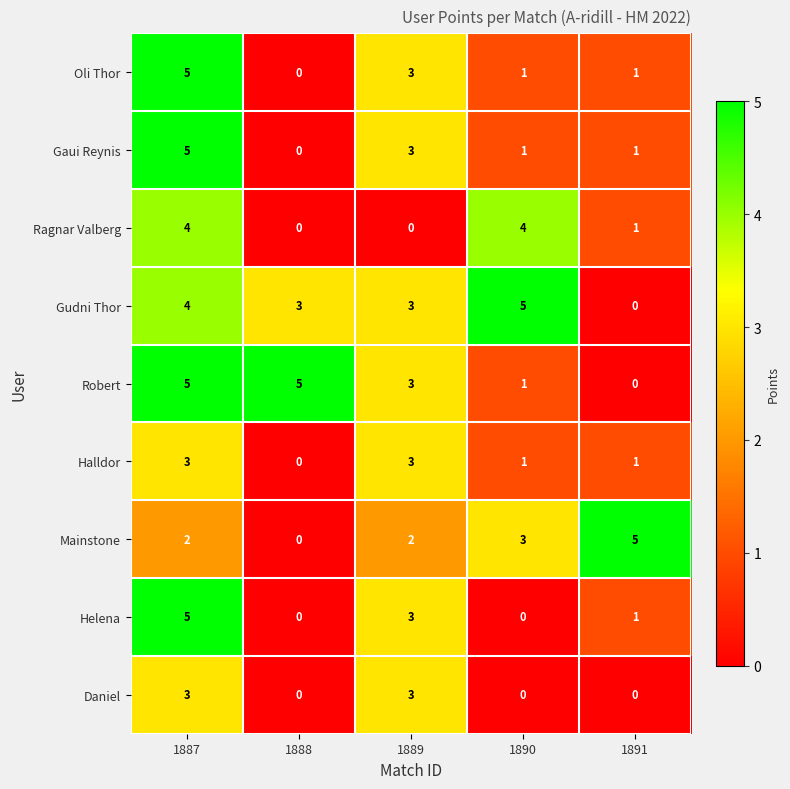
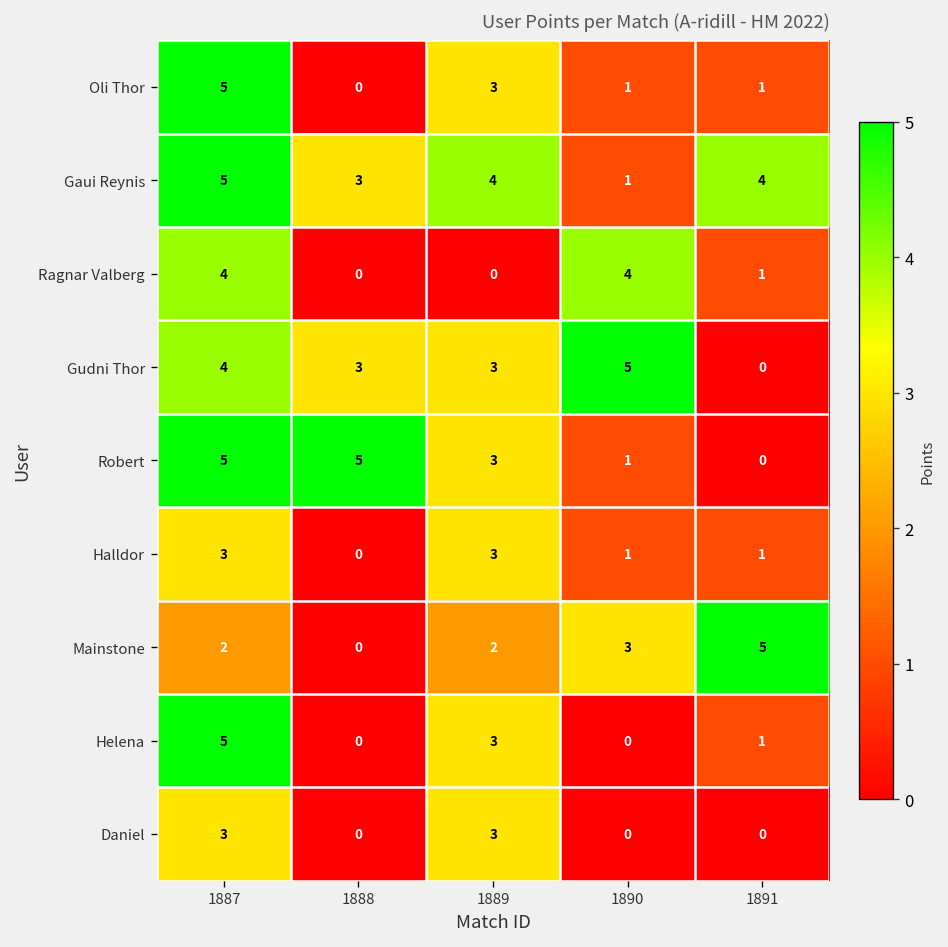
  {
    "Oli Thor": {
      "1887": 5,
      "1888": 0,
      "1889": 3,
      "1890": 1,
      "1891": 1
    },
    "Gaui Reynis": {
      "1887": 5,
-     "1888": 0,
-     "1889": 3,
+     "1888": 3,
+     "1889": 4,
      "1890": 1,
-     "1891": 1
+     "1891": 4
    },
    "Ragnar Valberg": {
      "1887": 4,
      "1888": 0,
      "1889": 0,
      "1890": 4,
      "1891": 1
    },
    "Gudni Thor": {
      "1887": 4,
      "1888": 3,
      "1889": 3,
      "1890": 5,
      "1891": 0
    },
    "Robert": {
      "1887": 5,
      "1888": 5,
      "1889": 3,
      "1890": 1,
      "1891": 0
    },
    "Halldor": {
      "1887": 3,
      "1888": 0,
      "1889": 3,
      "1890": 1,
      "1891": 1
    },
    "Mainstone": {
      "1887": 2,
      "1888": 0,
      "1889": 2,
      "1890": 3,
      "1891": 5
    },
    "Helena": {
      "1887": 5,
      "1888": 0,
      "1889": 3,
      "1890": 0,
      "1891": 1
    },
    "Daniel": {
      "1887": 3,
      "1888": 0,
      "1889": 3,
      "1890": 0,
      "1891": 0
    }
  }
